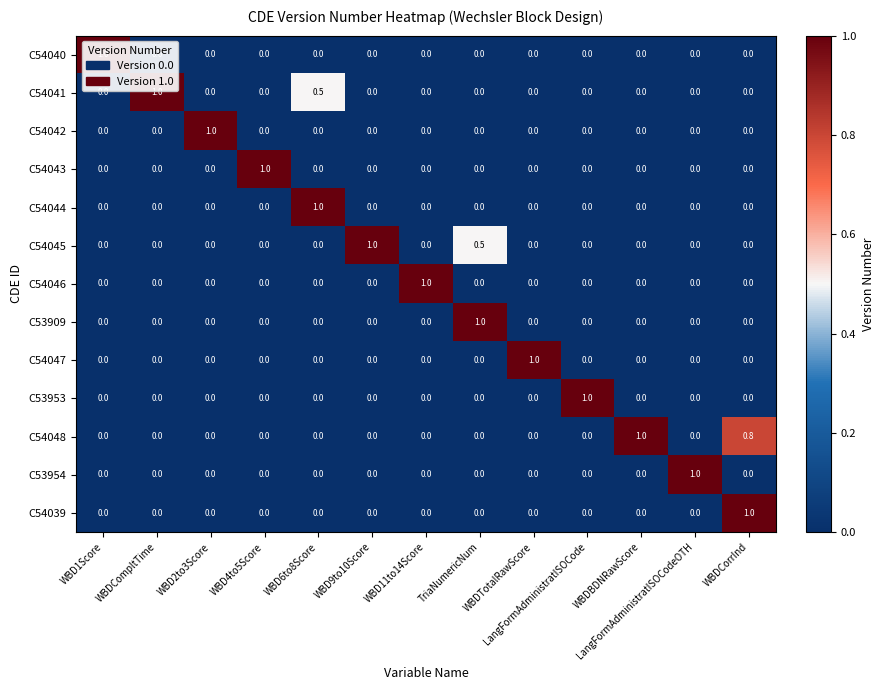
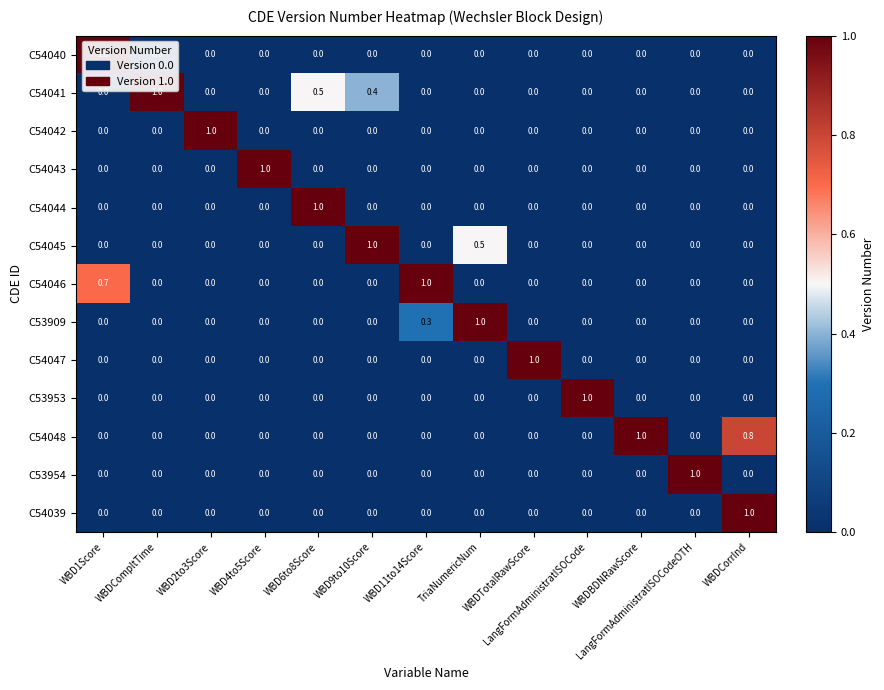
  {
    "C54040": {
      "WBD2to3Score": 0.0,
      "WBD4to5Score": 0.0,
      "WBD6to8Score": 0.0,
      "WBD9to10Score": 0.0,
      "WBD11to14Score": 0.0,
      "TriaNumericNum": 0.0,
      "WBDTotalRawScore": 0.0,
      "LangFormAdministratISOCode": 0.0,
      "WBDBDNRawScore": 0.0,
      "LangFormAdministratISOCodeOTH": 0.0,
      "WBDCorrInd": 0.0
    },
    "C54041": {
      "WBD2to3Score": 0.0,
      "WBD4to5Score": 0.0,
      "WBD6to8Score": 0.5,
-     "WBD9to10Score": 0.0,
+     "WBD9to10Score": 0.4,
      "WBD11to14Score": 0.0,
      "TriaNumericNum": 0.0,
      "WBDTotalRawScore": 0.0,
      "LangFormAdministratISOCode": 0.0,
      "WBDBDNRawScore": 0.0,
      "LangFormAdministratISOCodeOTH": 0.0,
      "WBDCorrInd": 0.0
    },
    "C54042": {
      "WBD1Score": 0.0,
      "WBDCompltTime": 0.0,
      "WBD2to3Score": 1.0,
      "WBD4to5Score": 0.0,
      "WBD6to8Score": 0.0,
      "WBD9to10Score": 0.0,
      "WBD11to14Score": 0.0,
      "TriaNumericNum": 0.0,
      "WBDTotalRawScore": 0.0,
      "LangFormAdministratISOCode": 0.0,
      "WBDBDNRawScore": 0.0,
      "LangFormAdministratISOCodeOTH": 0.0,
      "WBDCorrInd": 0.0
    },
    "C54043": {
      "WBD1Score": 0.0,
      "WBDCompltTime": 0.0,
      "WBD2to3Score": 0.0,
      "WBD4to5Score": 1.0,
      "WBD6to8Score": 0.0,
      "WBD9to10Score": 0.0,
      "WBD11to14Score": 0.0,
      "TriaNumericNum": 0.0,
      "WBDTotalRawScore": 0.0,
      "LangFormAdministratISOCode": 0.0,
      "WBDBDNRawScore": 0.0,
      "LangFormAdministratISOCodeOTH": 0.0,
      "WBDCorrInd": 0.0
    },
    "C54044": {
      "WBD1Score": 0.0,
      "WBDCompltTime": 0.0,
      "WBD2to3Score": 0.0,
      "WBD4to5Score": 0.0,
      "WBD6to8Score": 1.0,
      "WBD9to10Score": 0.0,
      "WBD11to14Score": 0.0,
      "TriaNumericNum": 0.0,
      "WBDTotalRawScore": 0.0,
      "LangFormAdministratISOCode": 0.0,
      "WBDBDNRawScore": 0.0,
      "LangFormAdministratISOCodeOTH": 0.0,
      "WBDCorrInd": 0.0
    },
    "C54045": {
      "WBD1Score": 0.0,
      "WBDCompltTime": 0.0,
      "WBD2to3Score": 0.0,
      "WBD4to5Score": 0.0,
      "WBD6to8Score": 0.0,
      "WBD9to10Score": 1.0,
      "WBD11to14Score": 0.0,
      "TriaNumericNum": 0.5,
      "WBDTotalRawScore": 0.0,
      "LangFormAdministratISOCode": 0.0,
      "WBDBDNRawScore": 0.0,
      "LangFormAdministratISOCodeOTH": 0.0,
      "WBDCorrInd": 0.0
    },
    "C54046": {
-     "WBD1Score": 0.0,
+     "WBD1Score": 0.7,
      "WBDCompltTime": 0.0,
      "WBD2to3Score": 0.0,
      "WBD4to5Score": 0.0,
      "WBD6to8Score": 0.0,
      "WBD9to10Score": 0.0,
      "WBD11to14Score": 1.0,
      "TriaNumericNum": 0.0,
      "WBDTotalRawScore": 0.0,
      "LangFormAdministratISOCode": 0.0,
      "WBDBDNRawScore": 0.0,
      "LangFormAdministratISOCodeOTH": 0.0,
      "WBDCorrInd": 0.0
    },
    "C53909": {
      "WBD1Score": 0.0,
      "WBDCompltTime": 0.0,
      "WBD2to3Score": 0.0,
      "WBD4to5Score": 0.0,
      "WBD6to8Score": 0.0,
      "WBD9to10Score": 0.0,
-     "WBD11to14Score": 0.0,
+     "WBD11to14Score": 0.3,
      "TriaNumericNum": 1.0,
      "WBDTotalRawScore": 0.0,
      "LangFormAdministratISOCode": 0.0,
      "WBDBDNRawScore": 0.0,
      "LangFormAdministratISOCodeOTH": 0.0,
      "WBDCorrInd": 0.0
    },
    "C54047": {
      "WBD1Score": 0.0,
      "WBDCompltTime": 0.0,
      "WBD2to3Score": 0.0,
      "WBD4to5Score": 0.0,
      "WBD6to8Score": 0.0,
      "WBD9to10Score": 0.0,
      "WBD11to14Score": 0.0,
      "TriaNumericNum": 0.0,
      "WBDTotalRawScore": 1.0,
      "LangFormAdministratISOCode": 0.0,
      "WBDBDNRawScore": 0.0,
      "LangFormAdministratISOCodeOTH": 0.0,
      "WBDCorrInd": 0.0
    },
    "C53953": {
      "WBD1Score": 0.0,
      "WBDCompltTime": 0.0,
      "WBD2to3Score": 0.0,
      "WBD4to5Score": 0.0,
      "WBD6to8Score": 0.0,
      "WBD9to10Score": 0.0,
      "WBD11to14Score": 0.0,
      "TriaNumericNum": 0.0,
      "WBDTotalRawScore": 0.0,
      "LangFormAdministratISOCode": 1.0,
      "WBDBDNRawScore": 0.0,
      "LangFormAdministratISOCodeOTH": 0.0,
      "WBDCorrInd": 0.0
    },
    "C54048": {
      "WBD1Score": 0.0,
      "WBDCompltTime": 0.0,
      "WBD2to3Score": 0.0,
      "WBD4to5Score": 0.0,
      "WBD6to8Score": 0.0,
      "WBD9to10Score": 0.0,
      "WBD11to14Score": 0.0,
      "TriaNumericNum": 0.0,
      "WBDTotalRawScore": 0.0,
      "LangFormAdministratISOCode": 0.0,
      "WBDBDNRawScore": 1.0,
      "LangFormAdministratISOCodeOTH": 0.0,
      "WBDCorrInd": 0.8
    },
    "C53954": {
      "WBD1Score": 0.0,
      "WBDCompltTime": 0.0,
      "WBD2to3Score": 0.0,
      "WBD4to5Score": 0.0,
      "WBD6to8Score": 0.0,
      "WBD9to10Score": 0.0,
      "WBD11to14Score": 0.0,
      "TriaNumericNum": 0.0,
      "WBDTotalRawScore": 0.0,
      "LangFormAdministratISOCode": 0.0,
      "WBDBDNRawScore": 0.0,
      "LangFormAdministratISOCodeOTH": 1.0,
      "WBDCorrInd": 0.0
    },
    "C54039": {
      "WBD1Score": 0.0,
      "WBDCompltTime": 0.0,
      "WBD2to3Score": 0.0,
      "WBD4to5Score": 0.0,
      "WBD6to8Score": 0.0,
      "WBD9to10Score": 0.0,
      "WBD11to14Score": 0.0,
      "TriaNumericNum": 0.0,
      "WBDTotalRawScore": 0.0,
      "LangFormAdministratISOCode": 0.0,
      "WBDBDNRawScore": 0.0,
      "LangFormAdministratISOCodeOTH": 0.0,
      "WBDCorrInd": 1.0
    }
  }
